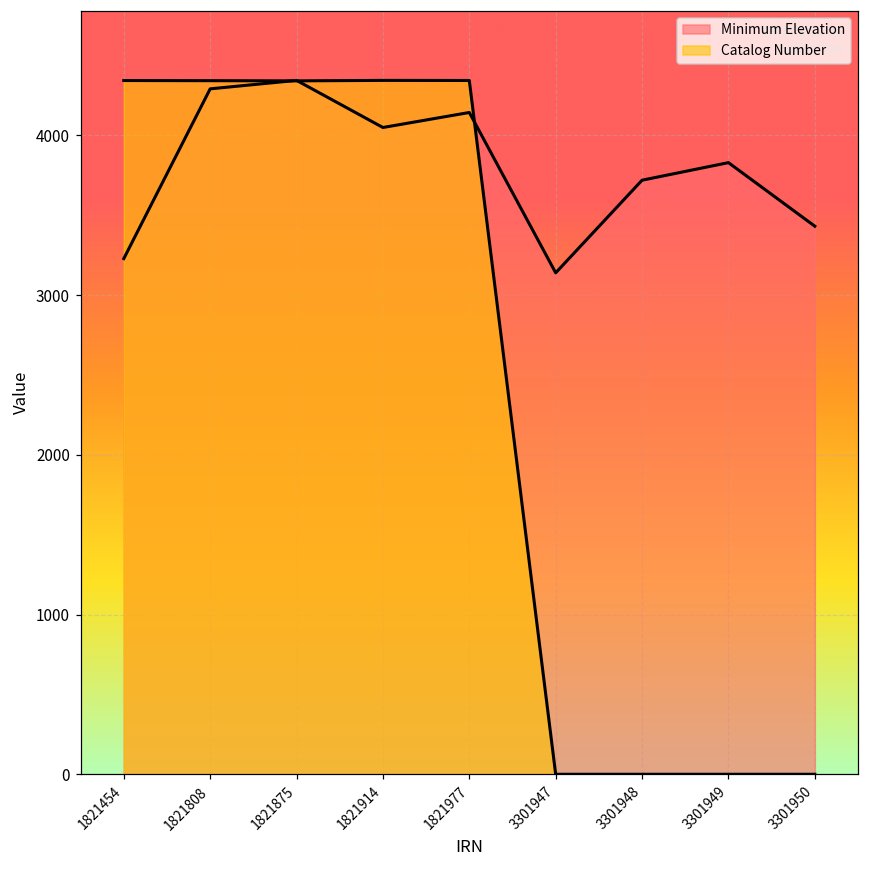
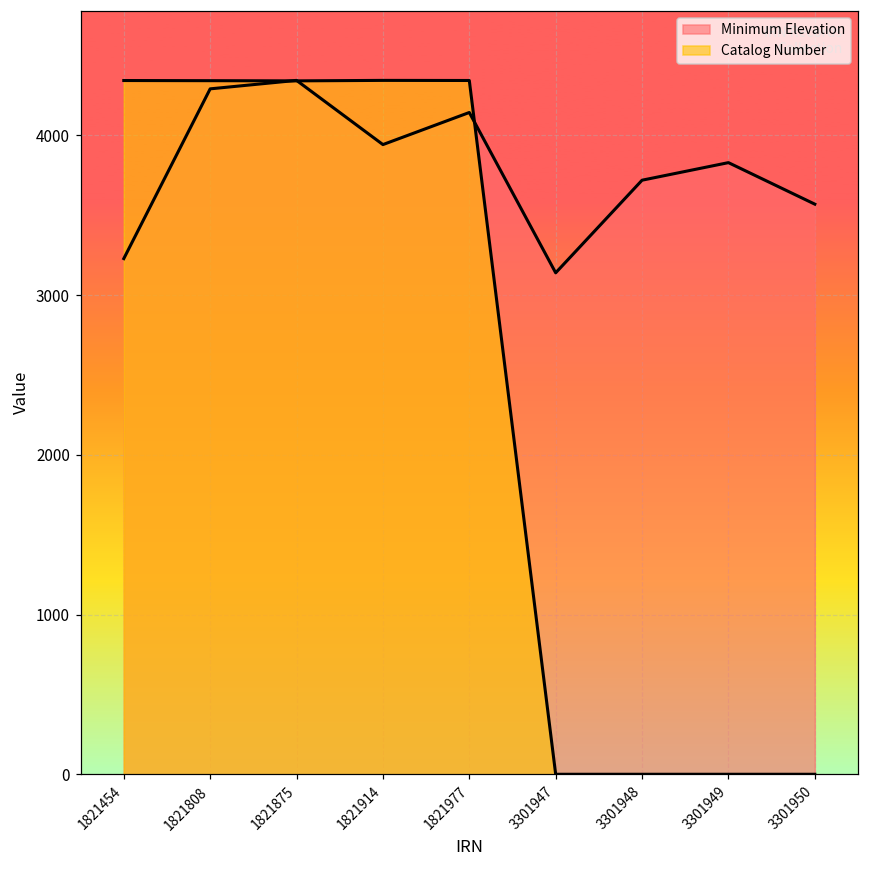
  {
    "Minimum Elevation": {
      "1821454": 3230,
      "1821808": 4290,
-     "1821914": 4050,
+     "1821914": 3940,
      "1821977": 4140,
      "3301947": 3140,
      "3301948": 3720,
      "3301949": 3830,
-     "3301950": 3430
+     "3301950": 3570
    },
    "Catalog Number": {
      "1821454": 4340,
      "1821808": 4340,
      "1821914": 4350,
      "1821977": 4340,
      "3301947": 0,
      "3301948": 0,
      "3301949": 0,
      "3301950": 0
    }
  }
